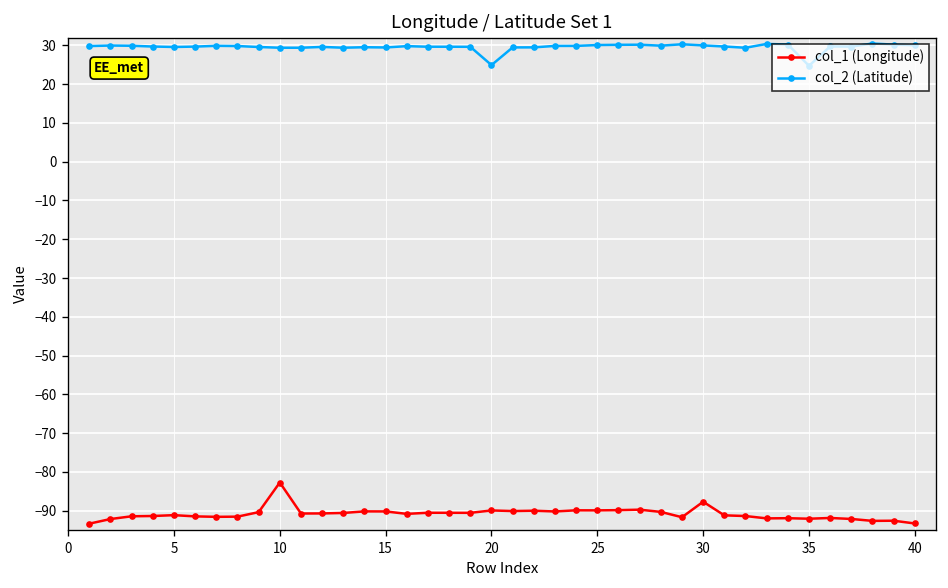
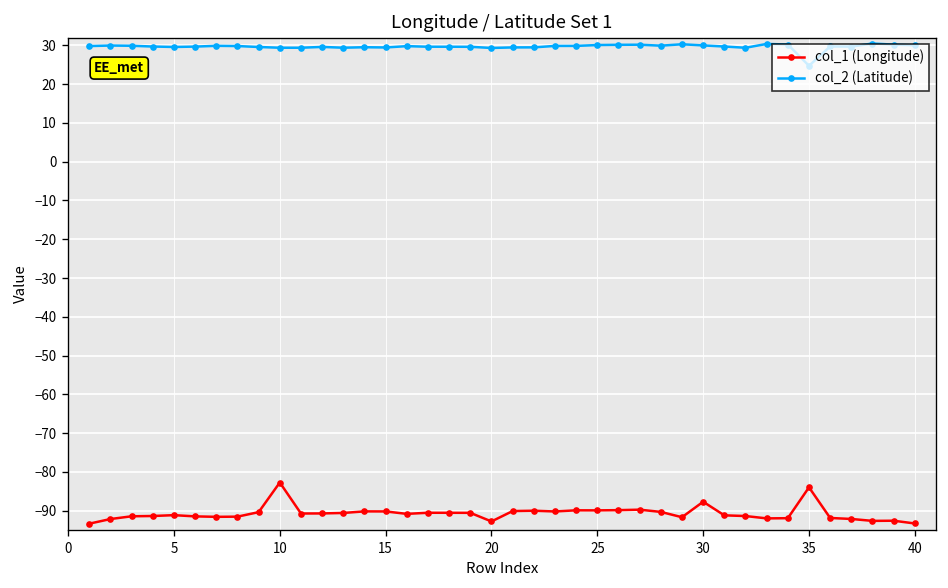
  {
    "col_1 (Longitude)": {
      "5": -91,
      "10": -83,
      "15": -90,
-     "20": -90,
+     "20": -93,
      "25": -90,
      "30": -88,
-     "35": -92,
+     "35": -84,
      "40": -93
    },
    "col_2 (Latitude)": {
      "5": 30,
      "10": 29,
      "15": 29,
-     "20": 25,
+     "20": 29,
      "25": 30,
      "30": 30
    }
  }
